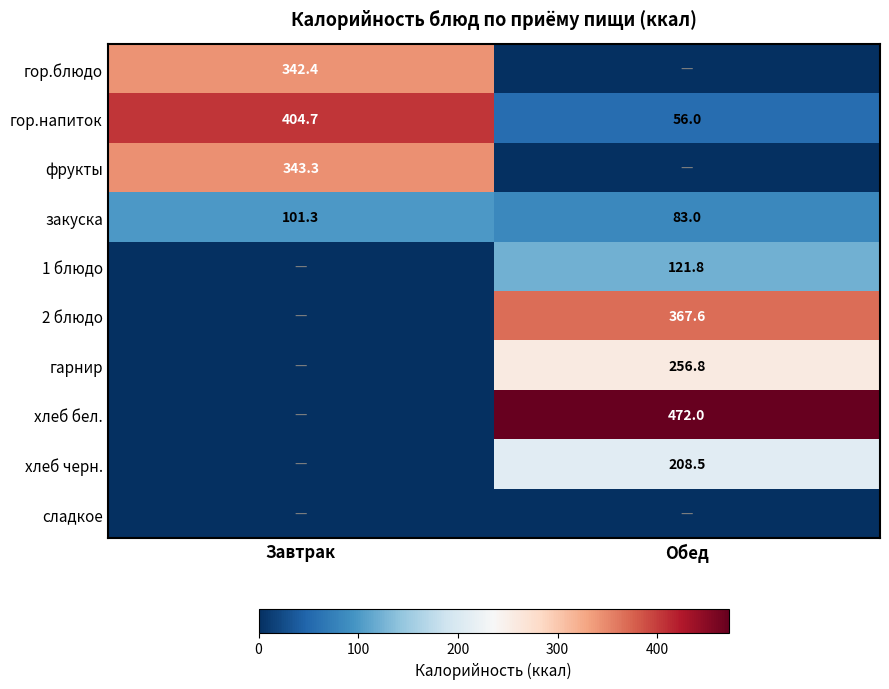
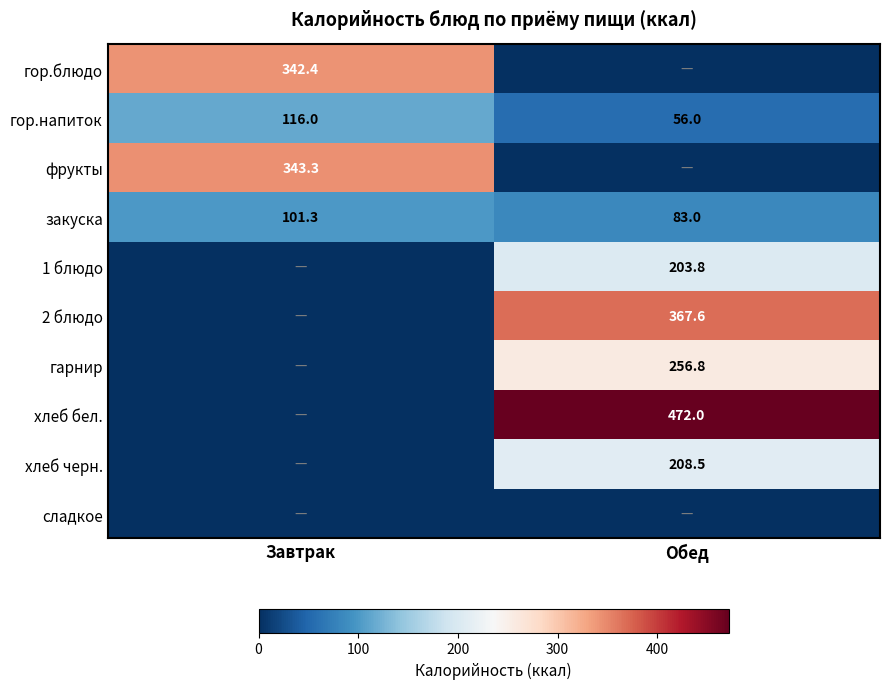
  {
    "гор.блюдо": {
      "Завтрак": 342.4
    },
    "гор.напиток": {
-     "Завтрак": 404.7,
+     "Завтрак": 116.0,
      "Обед": 56.0
    },
    "фрукты": {
      "Завтрак": 343.3
    },
    "закуска": {
      "Завтрак": 101.3,
      "Обед": 83.0
    },
    "1 блюдо": {
-     "Обед": 121.8
+     "Обед": 203.8
    },
    "2 блюдо": {
      "Обед": 367.6
    },
    "гарнир": {
      "Обед": 256.8
    },
    "хлеб бел.": {
      "Обед": 472.0
    },
    "хлеб черн.": {
      "Обед": 208.5
    }
  }
